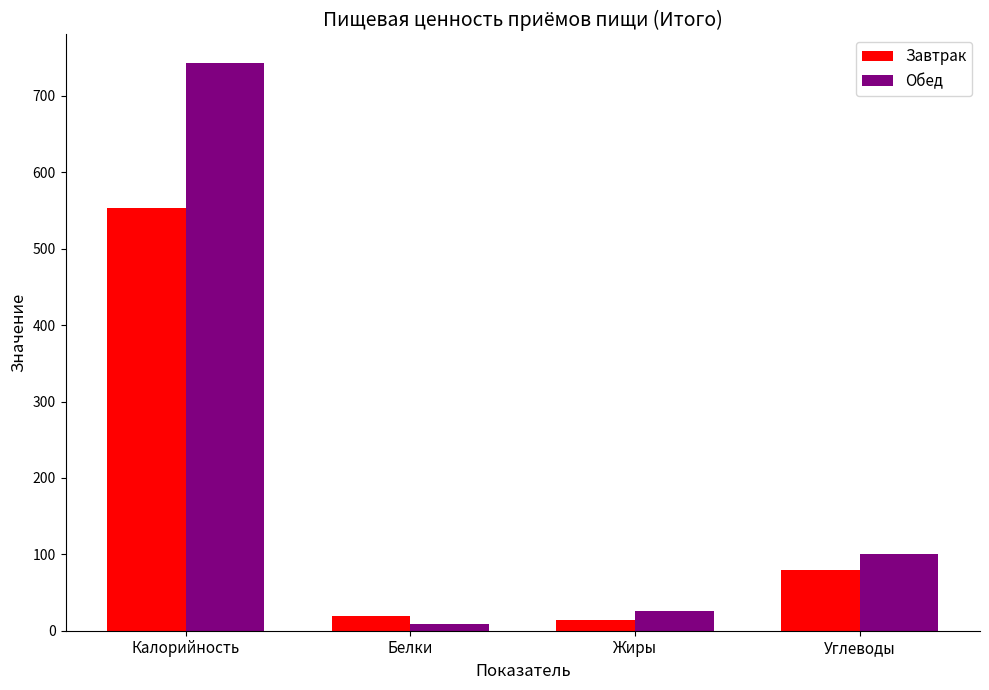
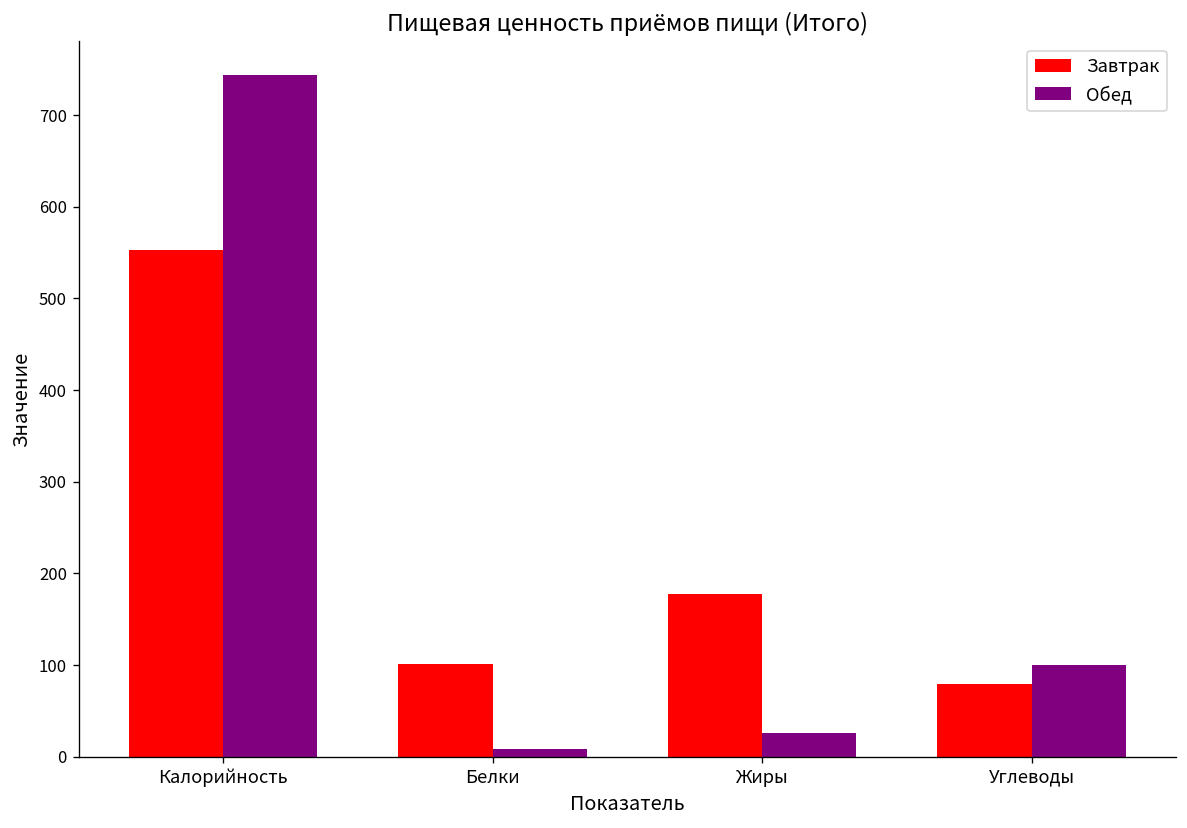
  {
    "Завтрак": {
      "Калорийность": 550,
-     "Белки": 20,
-     "Жиры": 10,
+     "Белки": 100,
+     "Жиры": 180,
      "Углеводы": 80
    },
    "Обед": {
      "Калорийность": 740,
      "Белки": 10,
      "Жиры": 30,
      "Углеводы": 100
    }
  }
